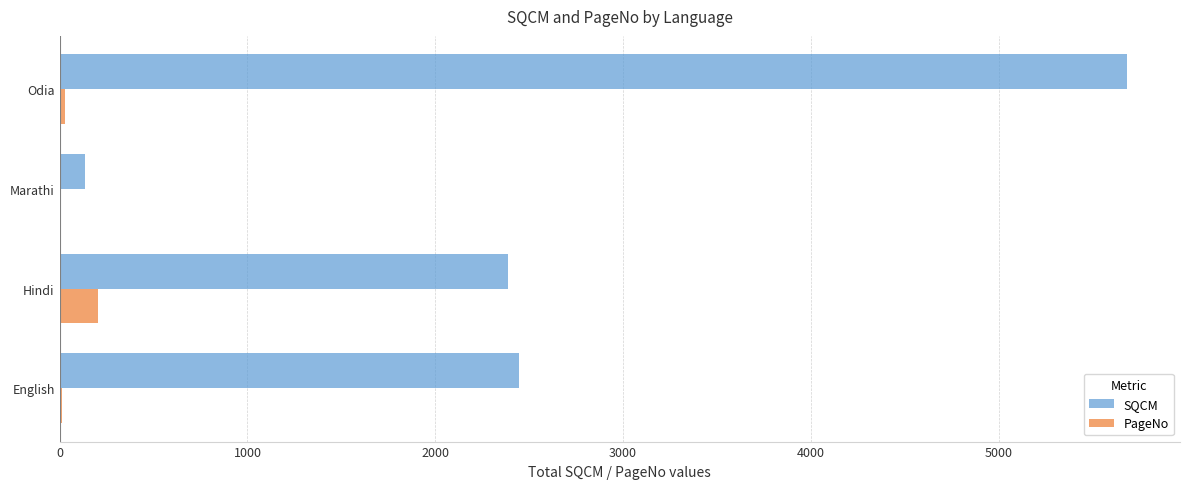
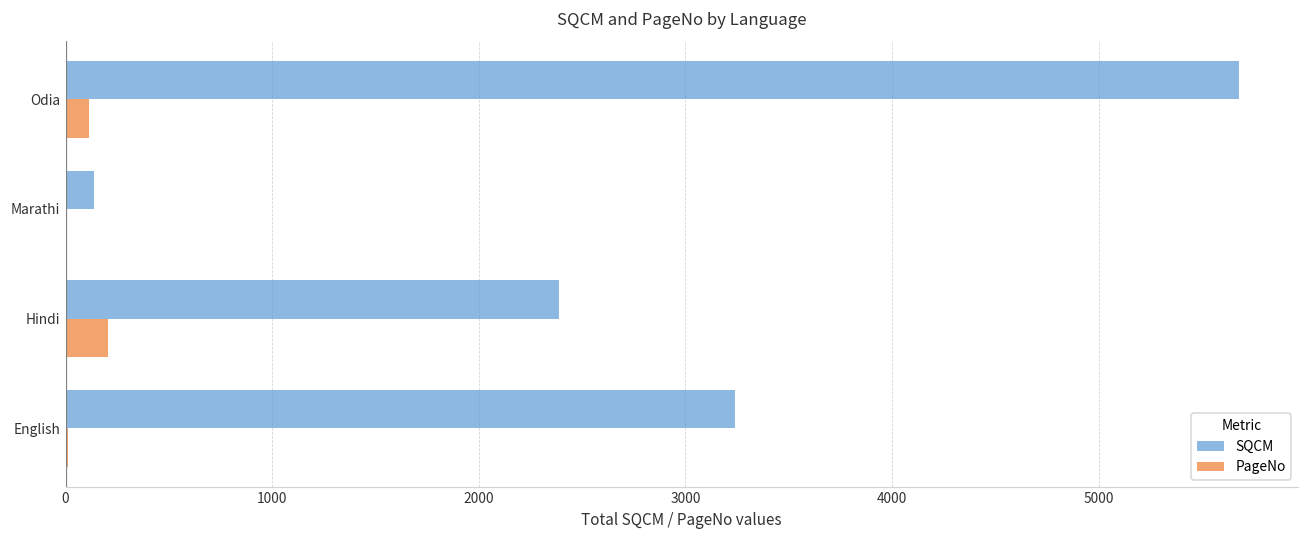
  {
    "SQCM": {
      "Odia": 5680,
      "Marathi": 140,
      "Hindi": 2390,
-     "English": 2440
+     "English": 3240
    },
    "PageNo": {
-     "Odia": 30,
+     "Odia": 110,
      "Hindi": 210,
      "English": 10
    }
  }
